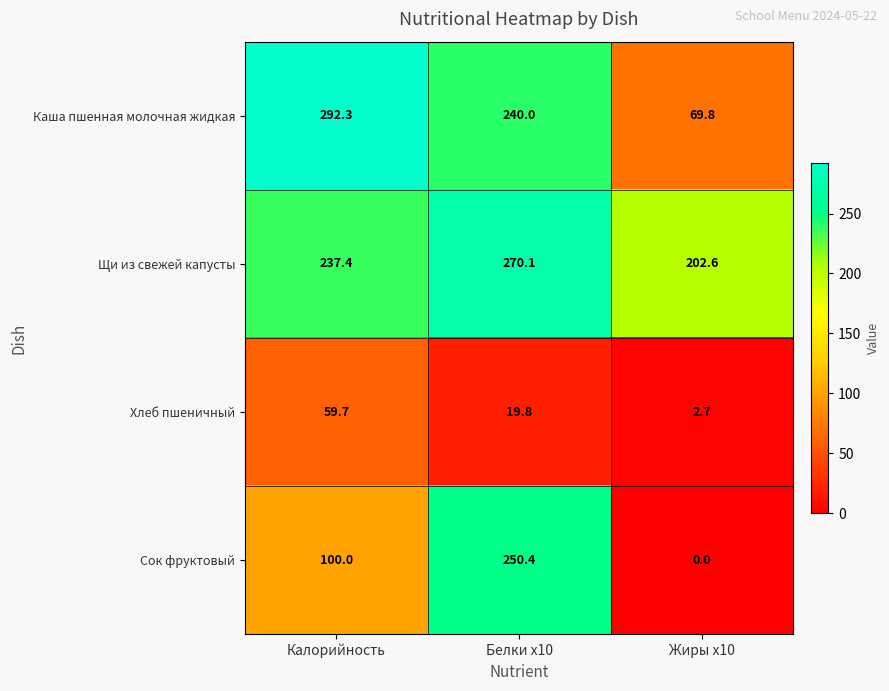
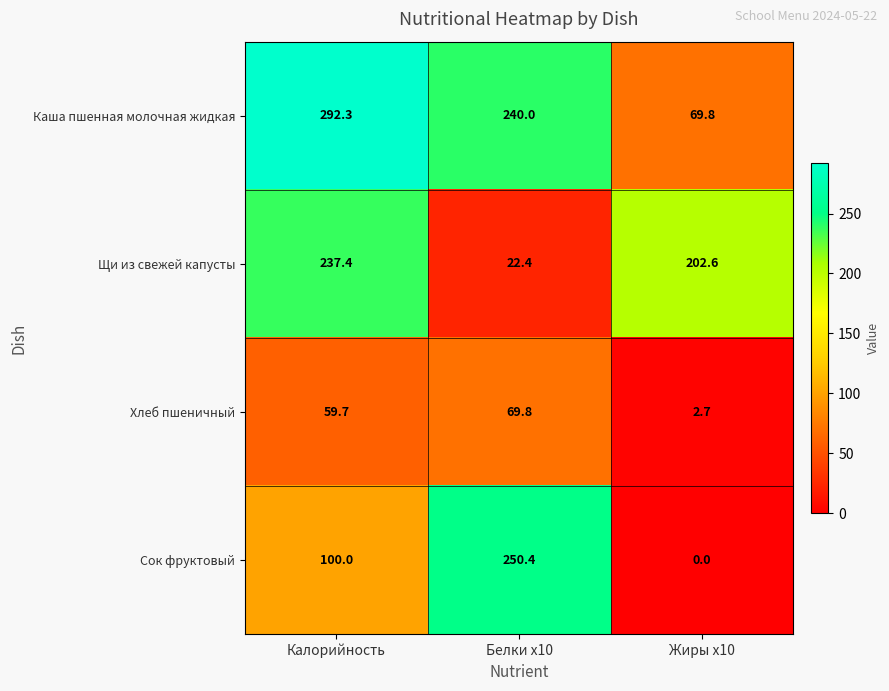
  {
    "Каша пшенная молочная жидкая": {
      "Калорийность": 292.3,
      "Белки x10": 240.0,
      "Жиры x10": 69.8
    },
    "Щи из свежей капусты": {
      "Калорийность": 237.4,
-     "Белки x10": 270.1,
+     "Белки x10": 22.4,
      "Жиры x10": 202.6
    },
    "Хлеб пшеничный": {
      "Калорийность": 59.7,
-     "Белки x10": 19.8,
+     "Белки x10": 69.8,
      "Жиры x10": 2.7
    },
    "Сок фруктовый": {
      "Калорийность": 100.0,
      "Белки x10": 250.4,
      "Жиры x10": 0.0
    }
  }
